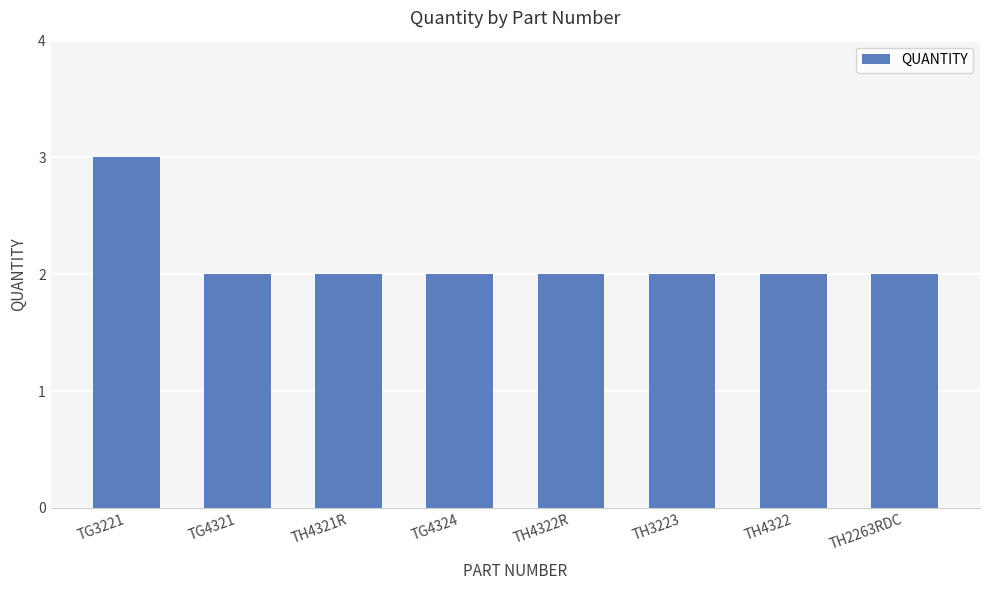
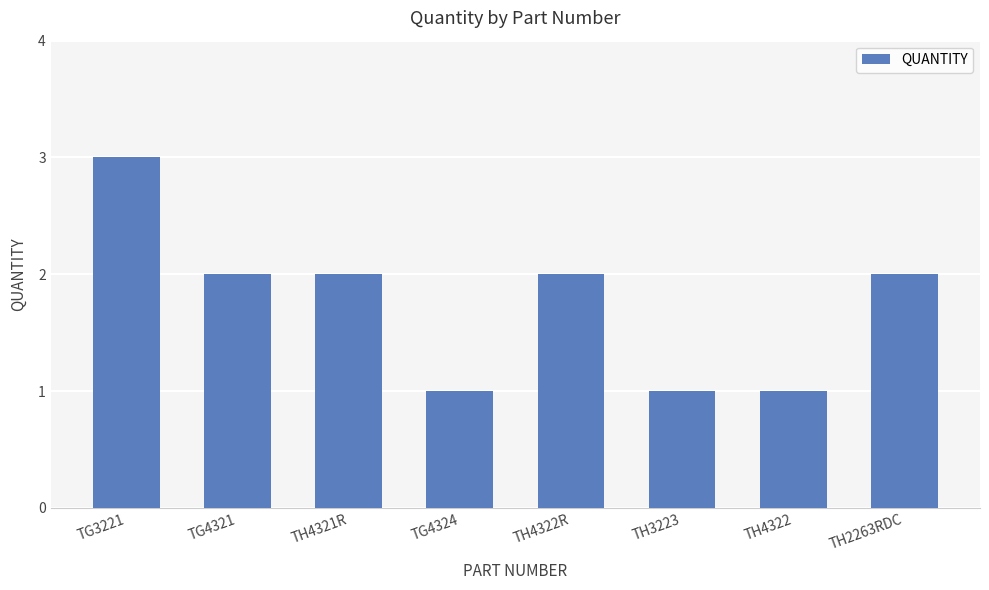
  {
    "TG3221": 3,
    "TG4321": 2,
    "TH4321R": 2,
-   "TG4324": 2,
+   "TG4324": 1,
    "TH4322R": 2,
-   "TH3223": 2,
-   "TH4322": 2,
+   "TH3223": 1,
+   "TH4322": 1,
    "TH2263RDC": 2
  }
